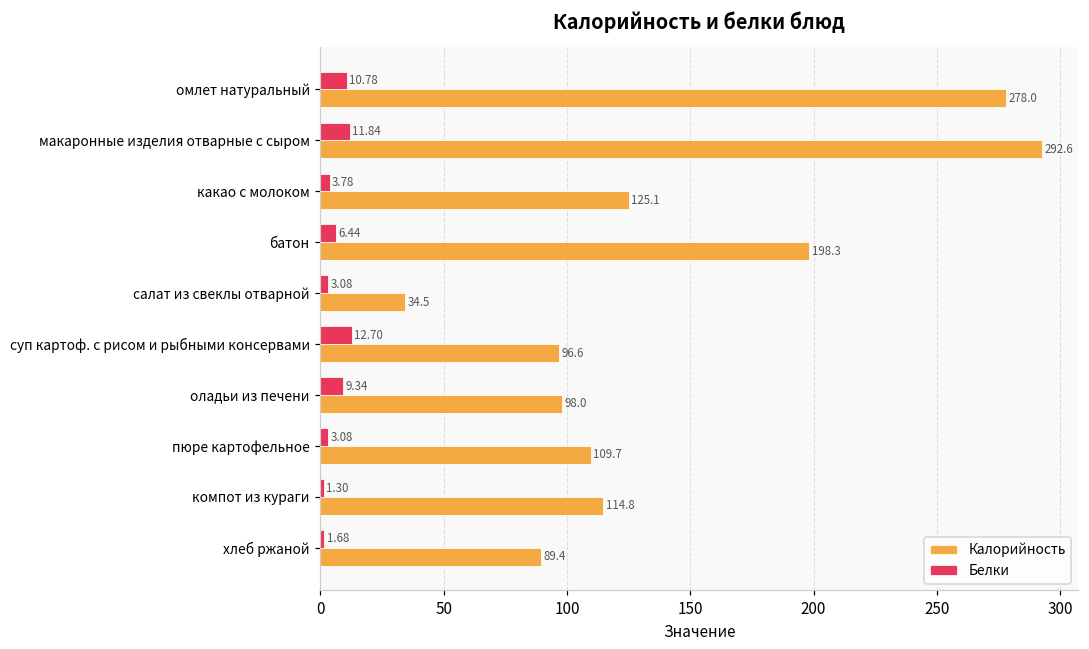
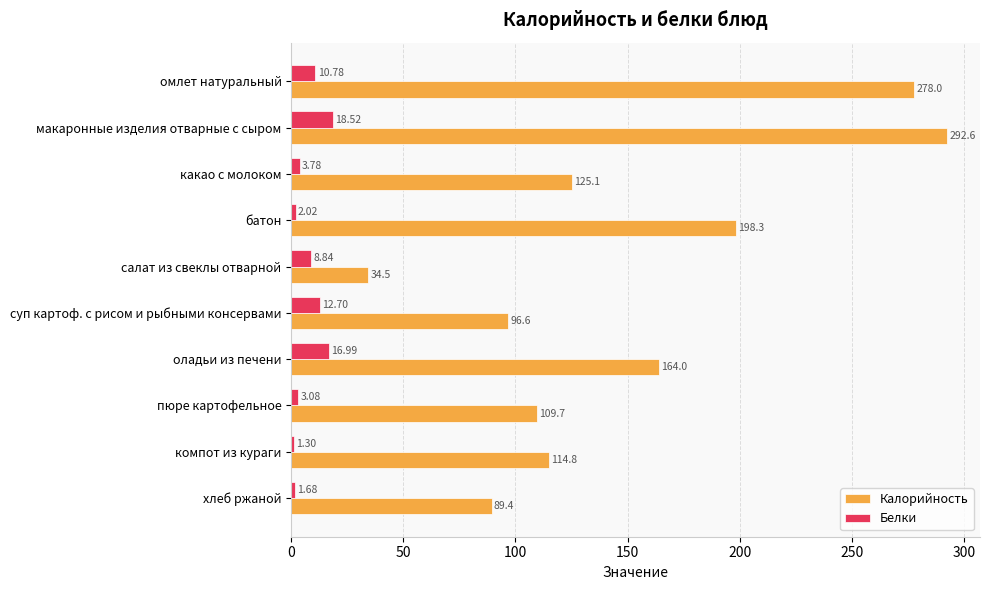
  {
    "Калорийность": {
      "омлет натуральный": 278.0,
      "макаронные изделия отварные с сыром": 292.6,
      "какао с молоком": 125.1,
      "батон": 198.3,
      "салат из свеклы отварной": 34.5,
      "суп картоф. с рисом и рыбными консервами": 96.6,
-     "оладьи из печени": 98.0,
+     "оладьи из печени": 164.0,
      "пюре картофельное": 109.7,
      "компот из кураги": 114.8,
      "хлеб ржаной": 89.4
    },
    "Белки": {
      "омлет натуральный": 10.78,
-     "макаронные изделия отварные с сыром": 11.84,
+     "макаронные изделия отварные с сыром": 18.52,
      "какао с молоком": 3.78,
-     "батон": 6.44,
-     "салат из свеклы отварной": 3.08,
+     "батон": 2.02,
+     "салат из свеклы отварной": 8.84,
      "суп картоф. с рисом и рыбными консервами": 12.70,
-     "оладьи из печени": 9.34,
+     "оладьи из печени": 16.99,
      "пюре картофельное": 3.08,
      "компот из кураги": 1.30,
      "хлеб ржаной": 1.68
    }
  }
